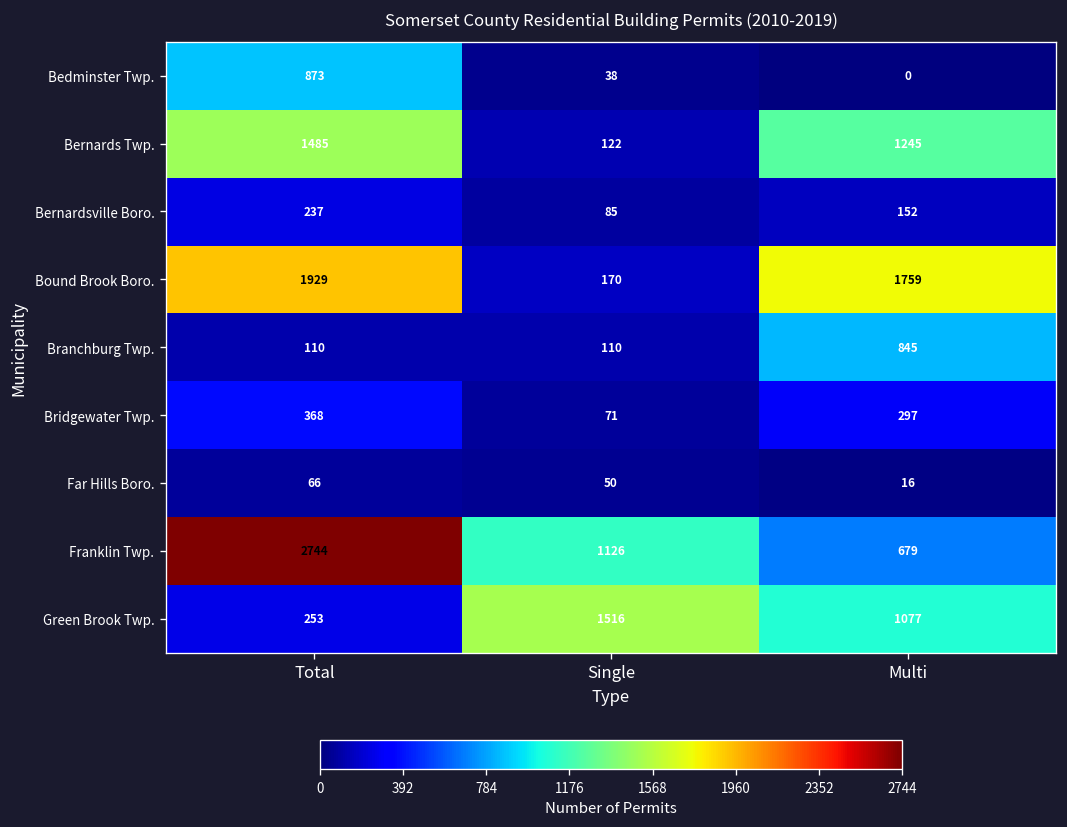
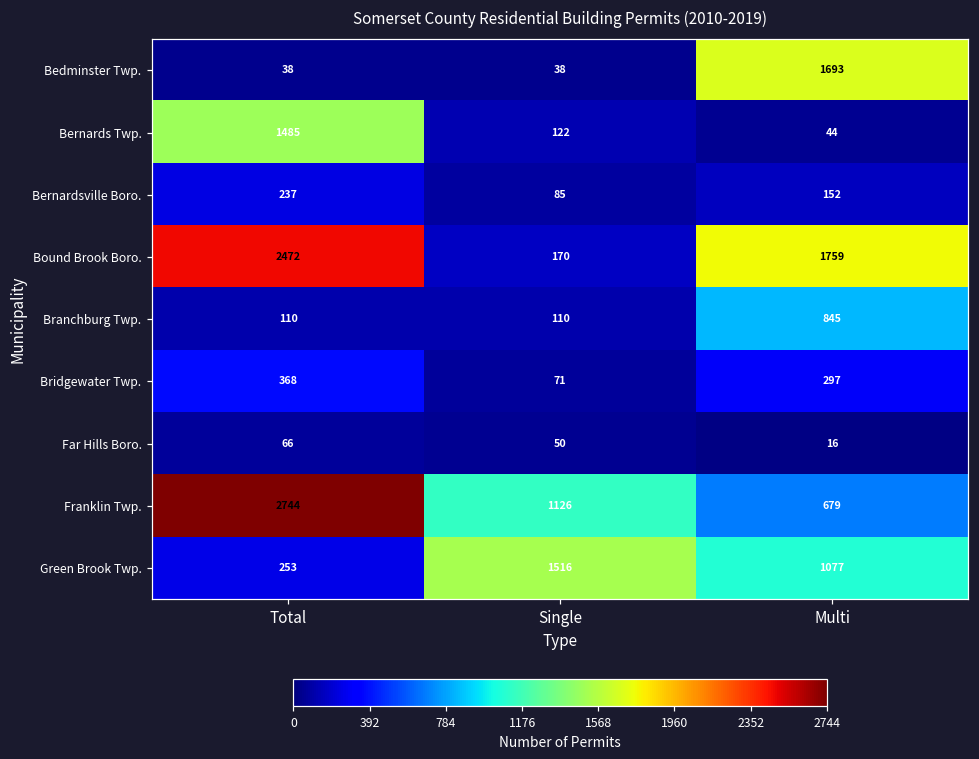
  {
    "Bedminster Twp.": {
-     "Total": 873,
+     "Total": 38,
      "Single": 38,
-     "Multi": 0
+     "Multi": 1693
    },
    "Bernards Twp.": {
      "Total": 1485,
      "Single": 122,
-     "Multi": 1245
+     "Multi": 44
    },
    "Bernardsville Boro.": {
      "Total": 237,
      "Single": 85,
      "Multi": 152
    },
    "Bound Brook Boro.": {
-     "Total": 1929,
+     "Total": 2472,
      "Single": 170,
      "Multi": 1759
    },
    "Branchburg Twp.": {
      "Total": 110,
      "Single": 110,
      "Multi": 845
    },
    "Bridgewater Twp.": {
      "Total": 368,
      "Single": 71,
      "Multi": 297
    },
    "Far Hills Boro.": {
      "Total": 66,
      "Single": 50,
      "Multi": 16
    },
    "Franklin Twp.": {
      "Total": 2744,
      "Single": 1126,
      "Multi": 679
    },
    "Green Brook Twp.": {
      "Total": 253,
      "Single": 1516,
      "Multi": 1077
    }
  }
